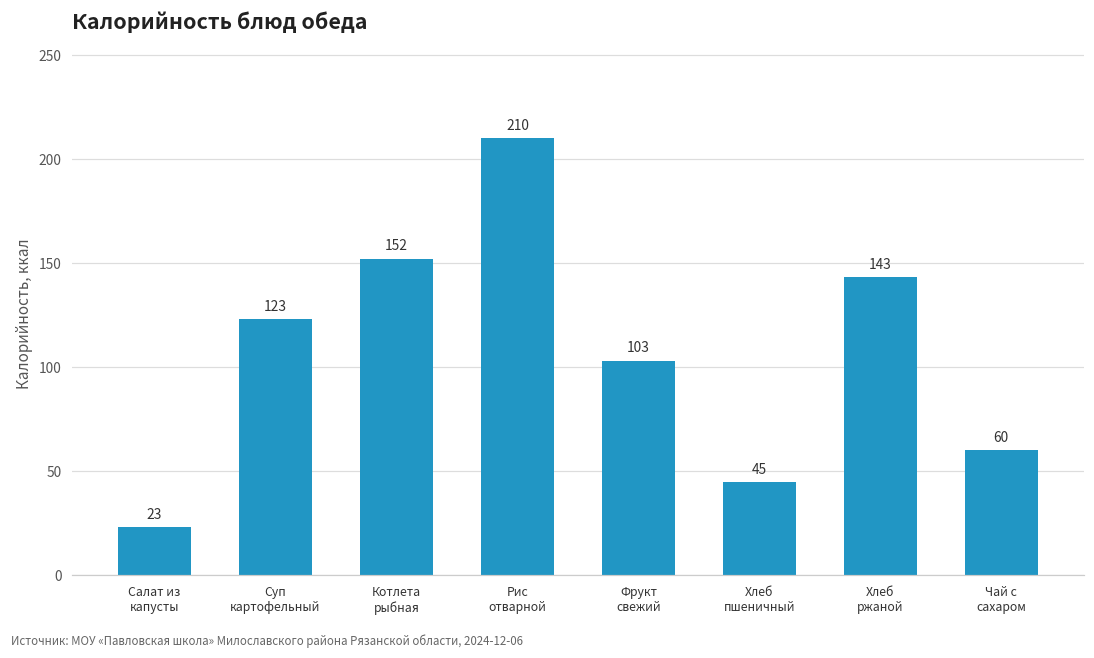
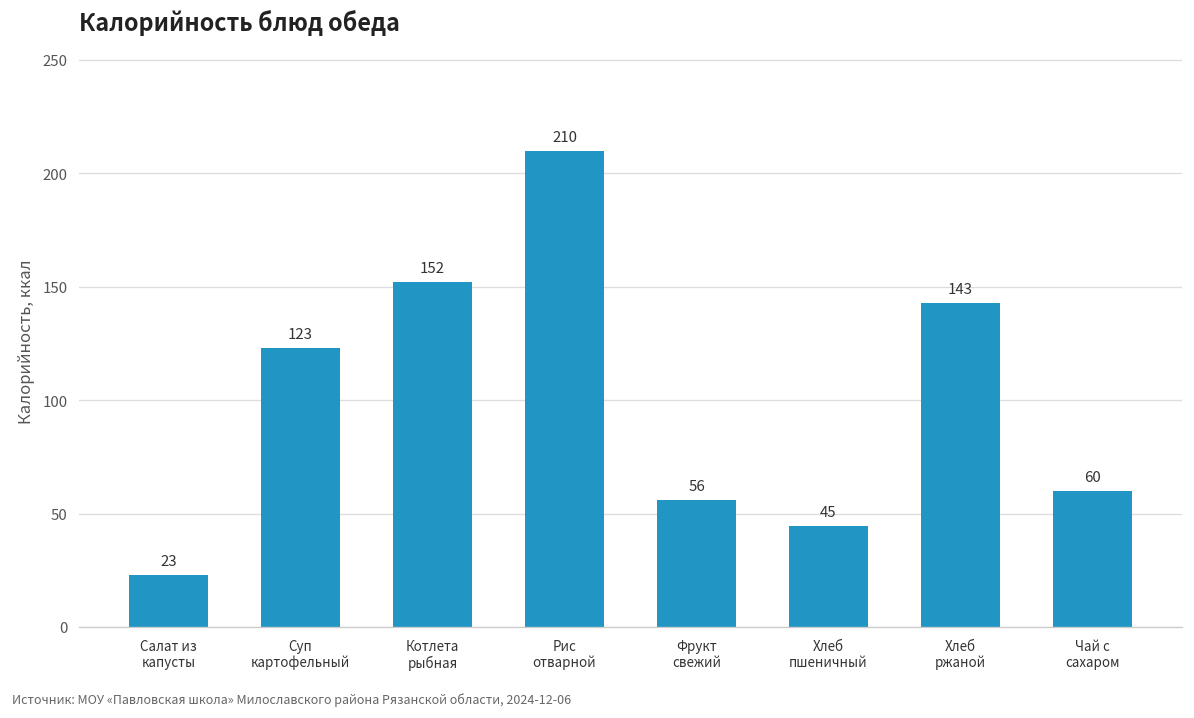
  {
    "Салат из капусты": 23,
    "Суп картофельный": 123,
    "Котлета рыбная": 152,
    "Рис отварной": 210,
-   "Фрукт свежий": 103,
+   "Фрукт свежий": 56,
    "Хлеб пшеничный": 45,
    "Хлеб ржаной": 143,
    "Чай с сахаром": 60
  }
